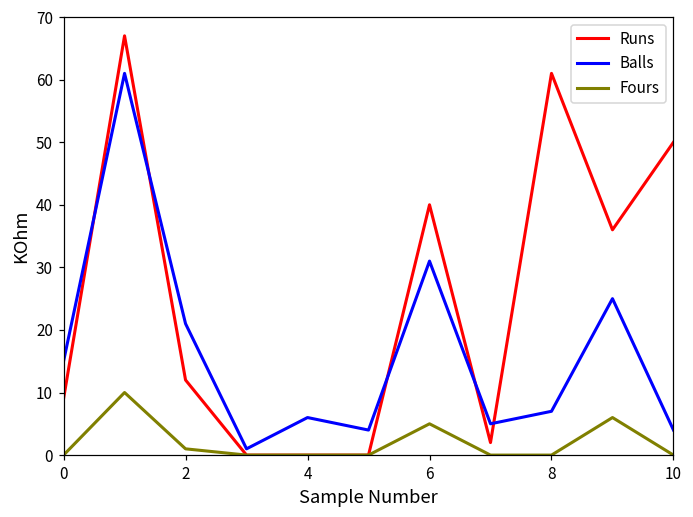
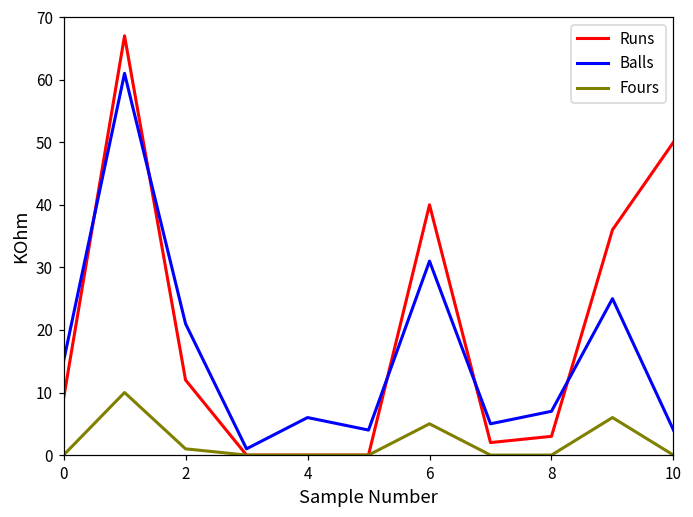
  {
    "Runs": {
      "0": 9,
      "2": 12,
      "6": 40,
-     "8": 61,
+     "8": 3,
      "10": 50
    },
    "Balls": {
      "0": 15,
      "2": 21,
      "4": 6,
      "6": 31,
      "8": 7,
      "10": 4
    },
    "Fours": {
      "0": 0,
      "2": 1,
      "6": 5,
      "8": 0,
      "10": 0
    }
  }
